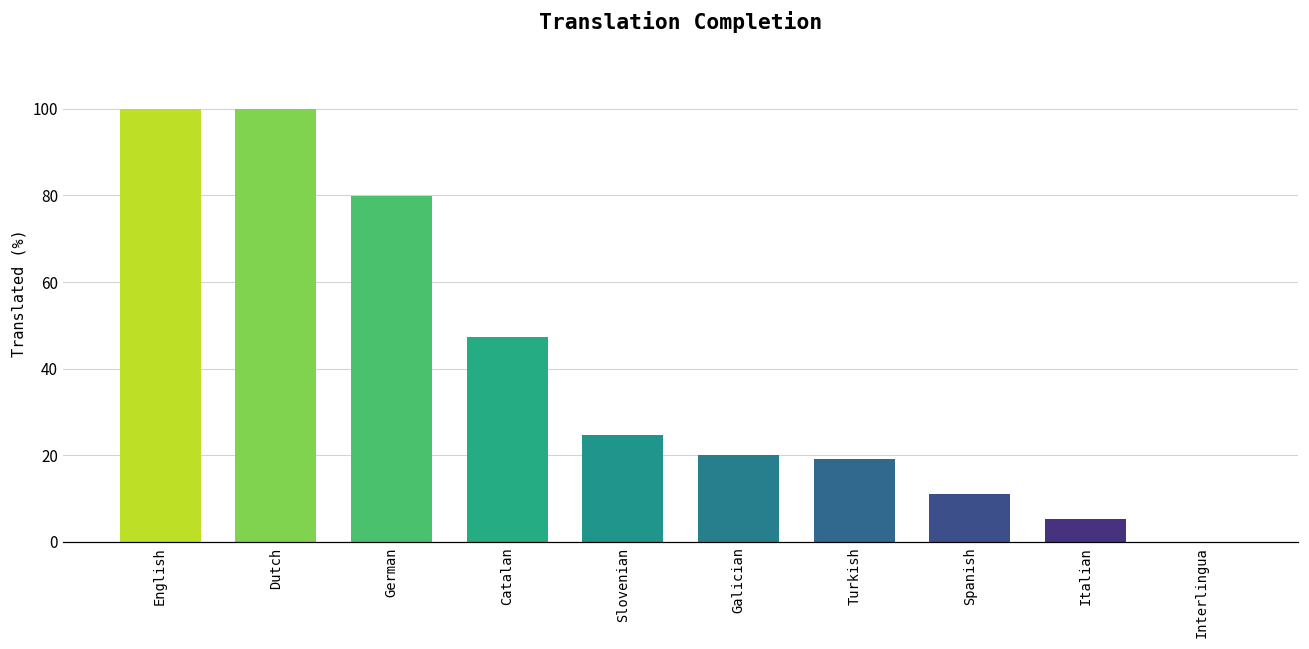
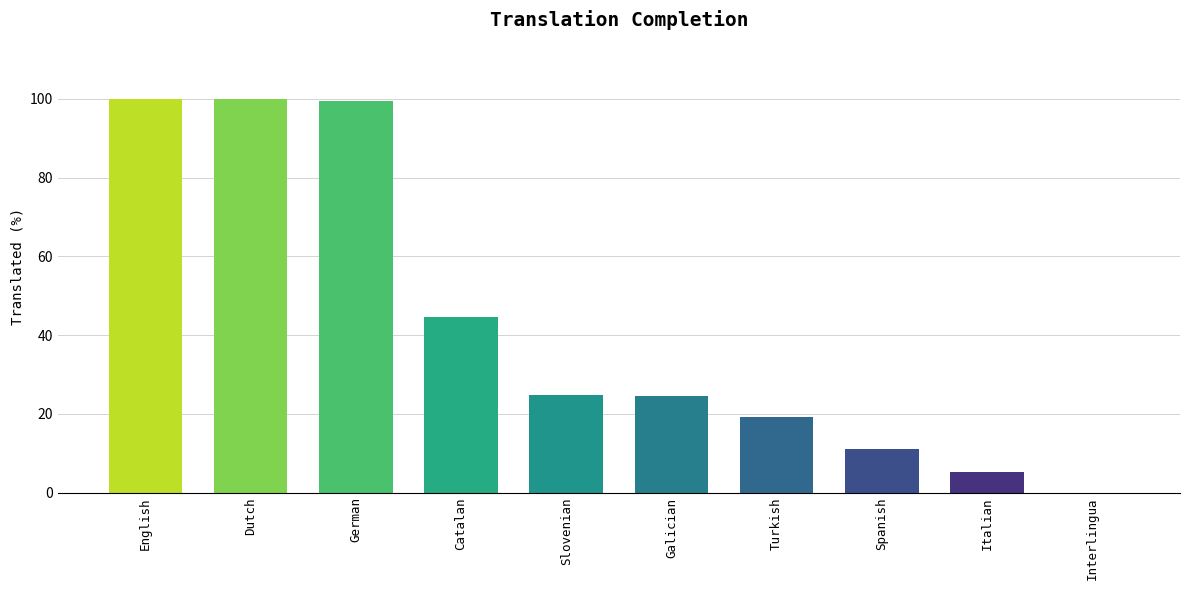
  {
    "English": 100,
    "Dutch": 100,
-   "German": 80,
-   "Catalan": 47,
+   "German": 99,
+   "Catalan": 45,
    "Slovenian": 25,
-   "Galician": 20,
+   "Galician": 25,
    "Turkish": 19,
    "Spanish": 11,
    "Italian": 5,
    "Interlingua": 0
  }
